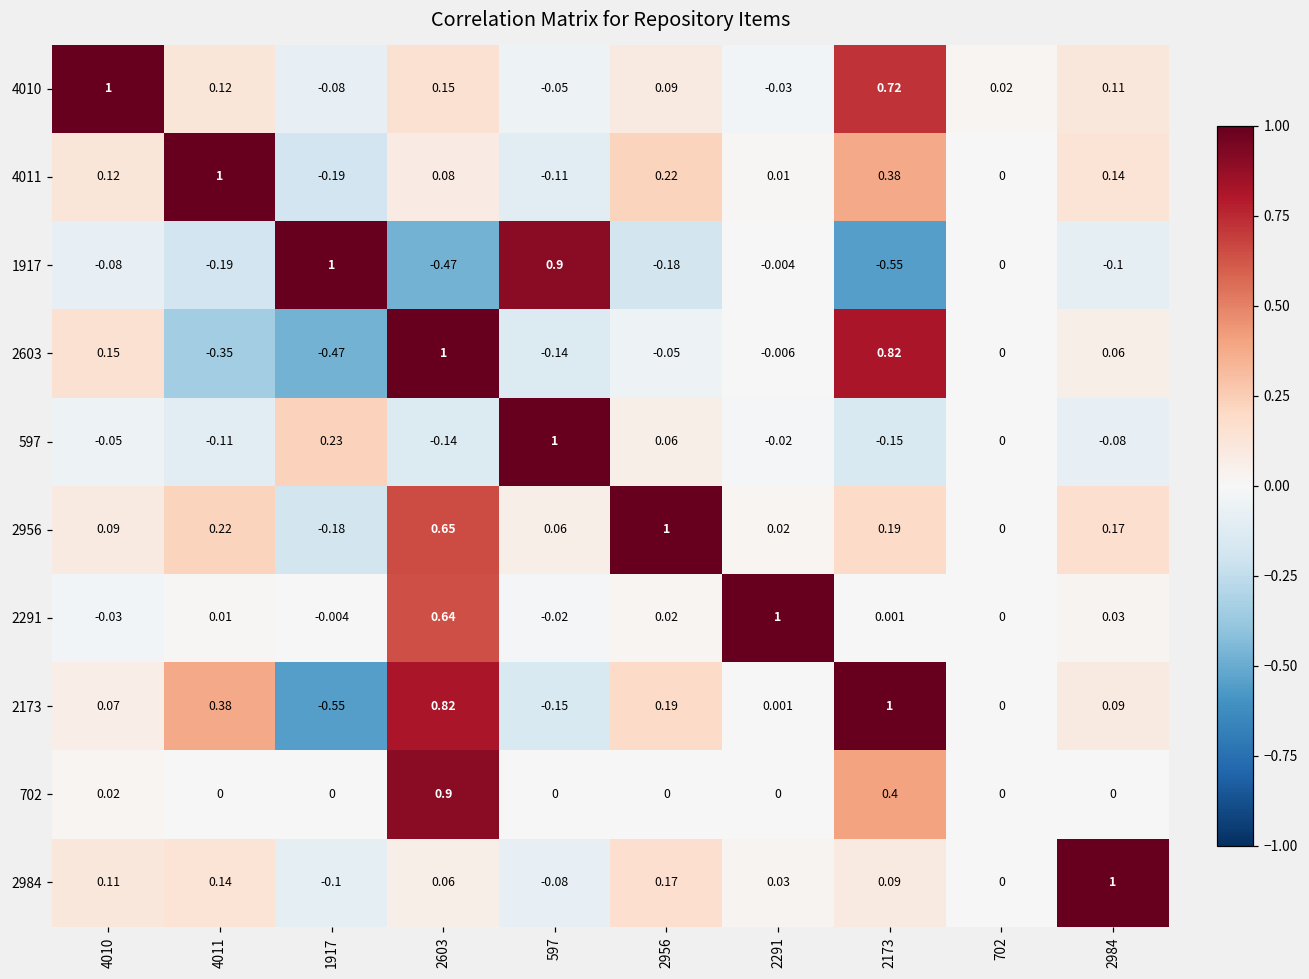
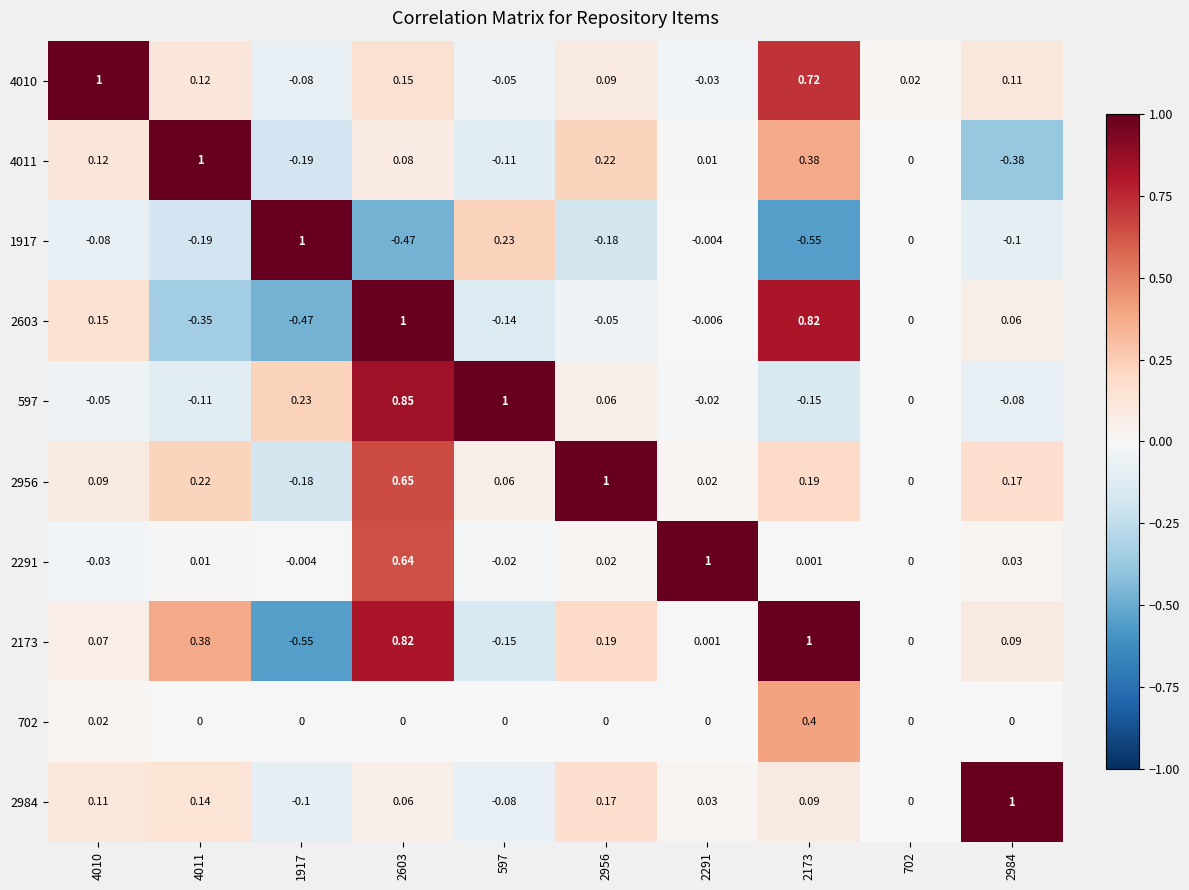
  {
    "4010": {
      "4010": 1,
      "4011": 0.12,
      "1917": -0.08,
      "2603": 0.15,
      "597": -0.05,
      "2956": 0.09,
      "2291": -0.03,
      "2173": 0.72,
      "702": 0.02,
      "2984": 0.11
    },
    "4011": {
      "4010": 0.12,
      "4011": 1,
      "1917": -0.19,
      "2603": 0.08,
      "597": -0.11,
      "2956": 0.22,
      "2291": 0.01,
      "2173": 0.38,
      "702": 0,
-     "2984": 0.14
+     "2984": -0.38
    },
    "1917": {
      "4010": -0.08,
      "4011": -0.19,
      "1917": 1,
      "2603": -0.47,
-     "597": 0.9,
+     "597": 0.23,
      "2956": -0.18,
      "2291": -0.004,
      "2173": -0.55,
      "702": 0,
      "2984": -0.1
    },
    "2603": {
      "4010": 0.15,
      "4011": -0.35,
      "1917": -0.47,
      "2603": 1,
      "597": -0.14,
      "2956": -0.05,
      "2291": -0.006,
      "2173": 0.82,
      "702": 0,
      "2984": 0.06
    },
    "597": {
      "4010": -0.05,
      "4011": -0.11,
      "1917": 0.23,
-     "2603": -0.14,
+     "2603": 0.85,
      "597": 1,
      "2956": 0.06,
      "2291": -0.02,
      "2173": -0.15,
      "702": 0,
      "2984": -0.08
    },
    "2956": {
      "4010": 0.09,
      "4011": 0.22,
      "1917": -0.18,
      "2603": 0.65,
      "597": 0.06,
      "2956": 1,
      "2291": 0.02,
      "2173": 0.19,
      "702": 0,
      "2984": 0.17
    },
    "2291": {
      "4010": -0.03,
      "4011": 0.01,
      "1917": -0.004,
      "2603": 0.64,
      "597": -0.02,
      "2956": 0.02,
      "2291": 1,
      "2173": 0.001,
      "702": 0,
      "2984": 0.03
    },
    "2173": {
      "4010": 0.07,
      "4011": 0.38,
      "1917": -0.55,
      "2603": 0.82,
      "597": -0.15,
      "2956": 0.19,
      "2291": 0.001,
      "2173": 1,
      "702": 0,
      "2984": 0.09
    },
    "702": {
      "4010": 0.02,
      "4011": 0,
      "1917": 0,
-     "2603": 0.9,
+     "2603": 0,
      "597": 0,
      "2956": 0,
      "2291": 0,
      "2173": 0.4,
      "702": 0,
      "2984": 0
    },
    "2984": {
      "4010": 0.11,
      "4011": 0.14,
      "1917": -0.1,
      "2603": 0.06,
      "597": -0.08,
      "2956": 0.17,
      "2291": 0.03,
      "2173": 0.09,
      "702": 0,
      "2984": 1
    }
  }
